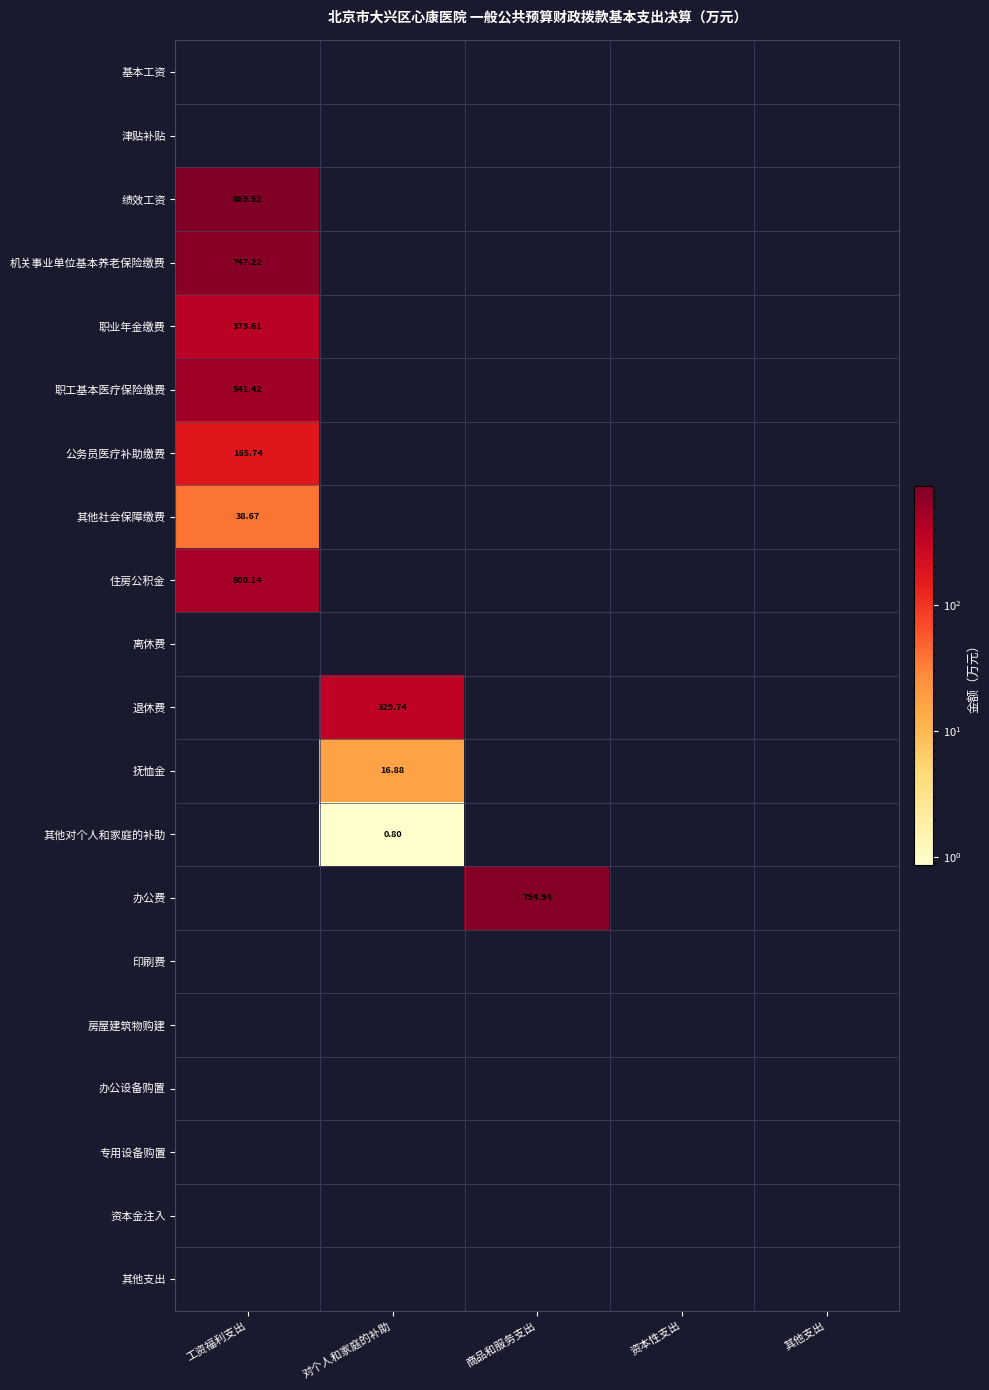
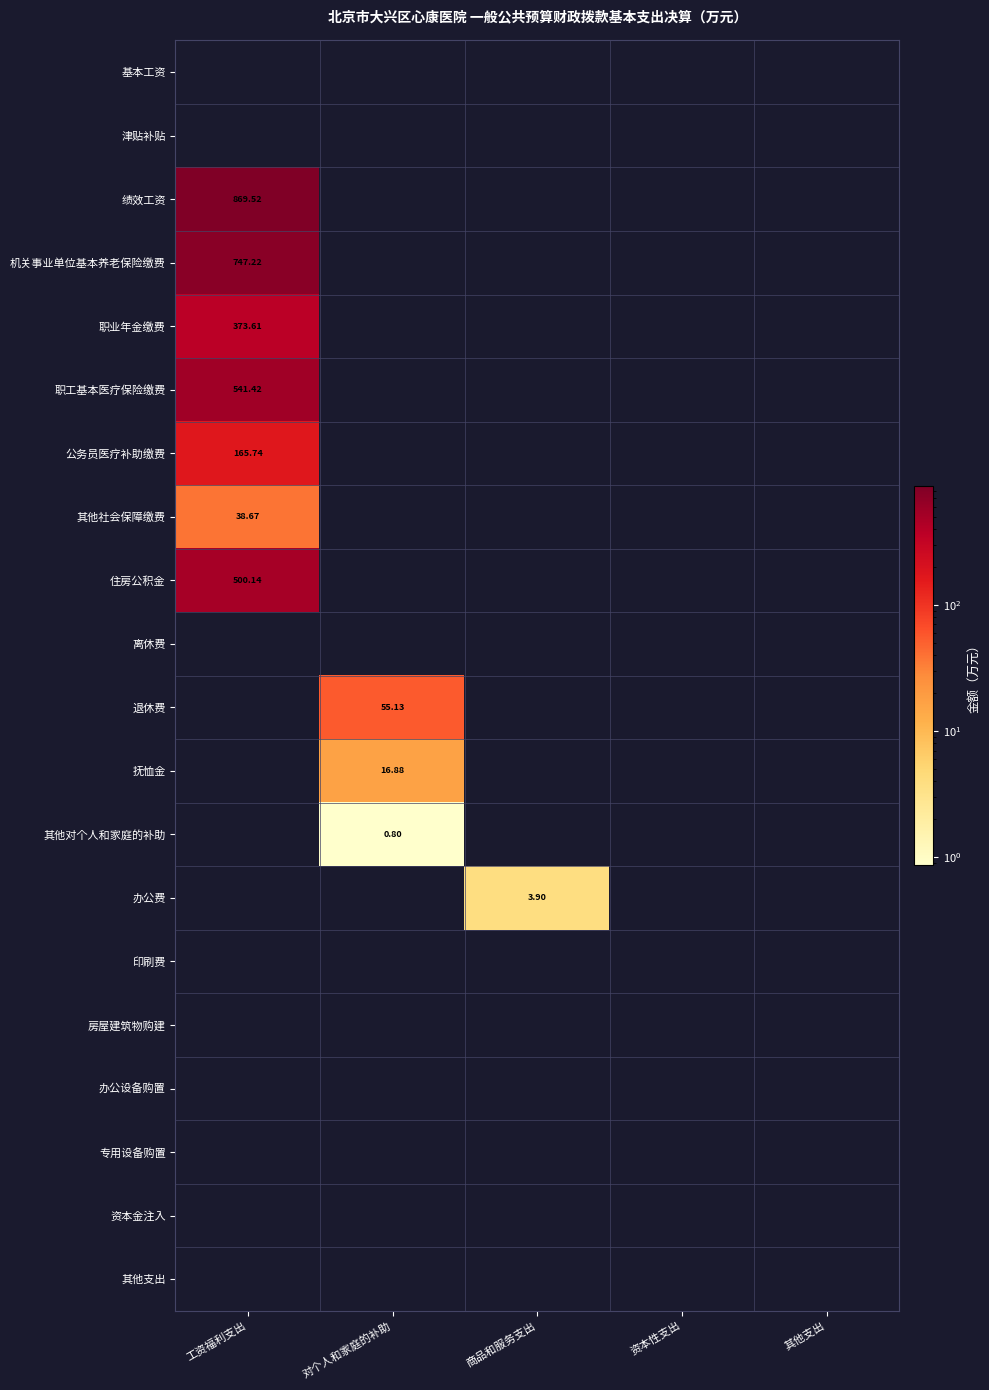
  {
    "绩效工资": {
      "工资福利支出": 869.52
    },
    "机关事业单位基本养老保险缴费": {
      "工资福利支出": 747.22
    },
    "职业年金缴费": {
      "工资福利支出": 373.61
    },
    "职工基本医疗保险缴费": {
      "工资福利支出": 541.42
    },
    "公务员医疗补助缴费": {
      "工资福利支出": 165.74
    },
    "其他社会保障缴费": {
      "工资福利支出": 38.67
    },
    "住房公积金": {
      "工资福利支出": 500.14
    },
    "退休费": {
-     "对个人和家庭的补助": 329.74
+     "对个人和家庭的补助": 55.13
    },
    "抚恤金": {
      "对个人和家庭的补助": 16.88
    },
    "其他对个人和家庭的补助": {
      "对个人和家庭的补助": 0.80
    },
    "办公费": {
-     "商品和服务支出": 794.94
+     "商品和服务支出": 3.90
    }
  }
